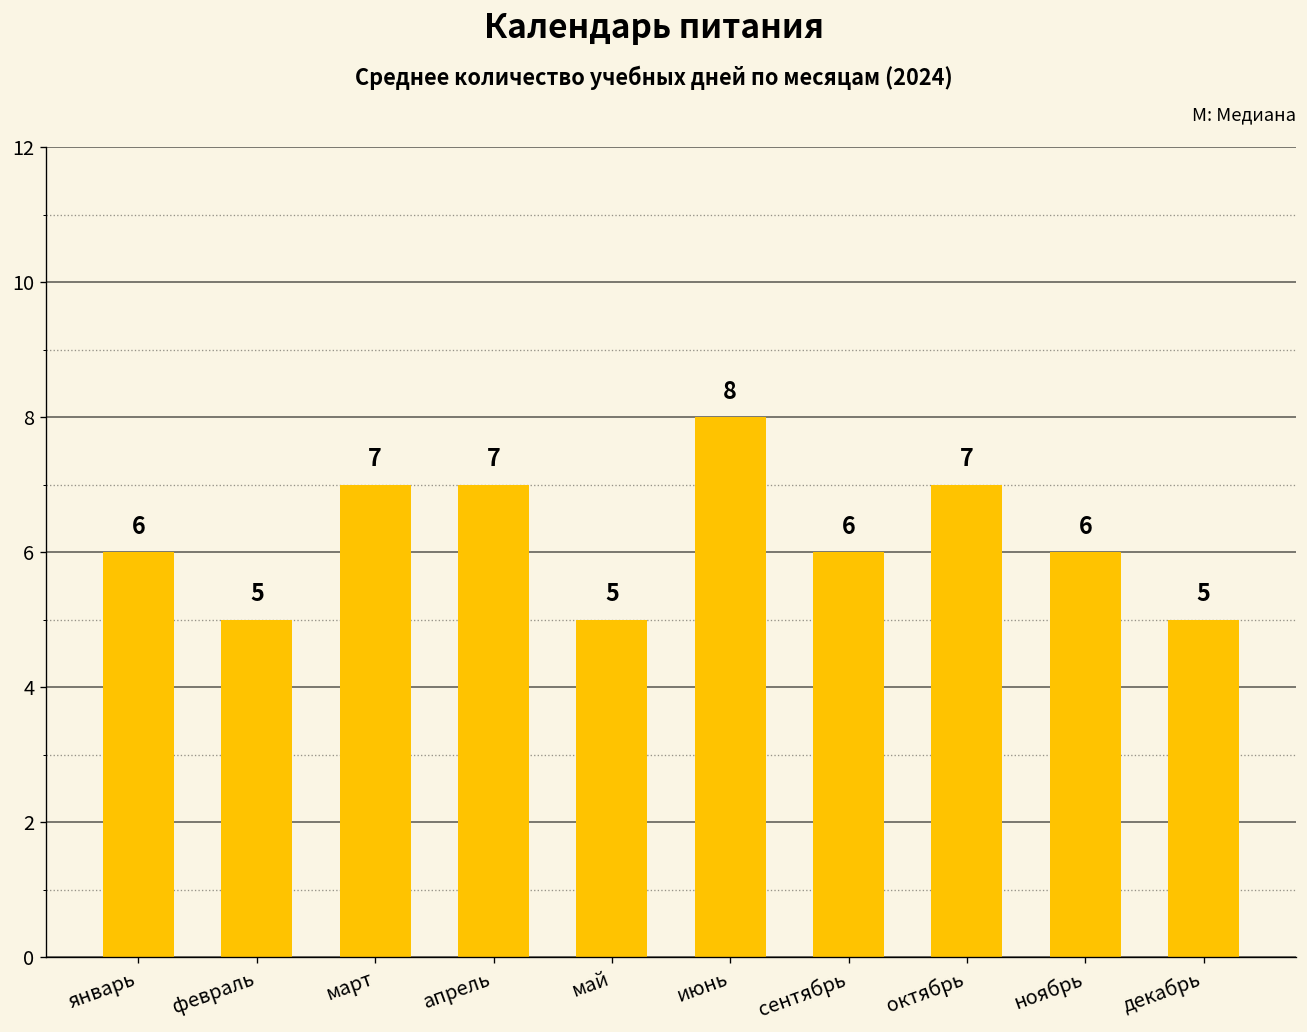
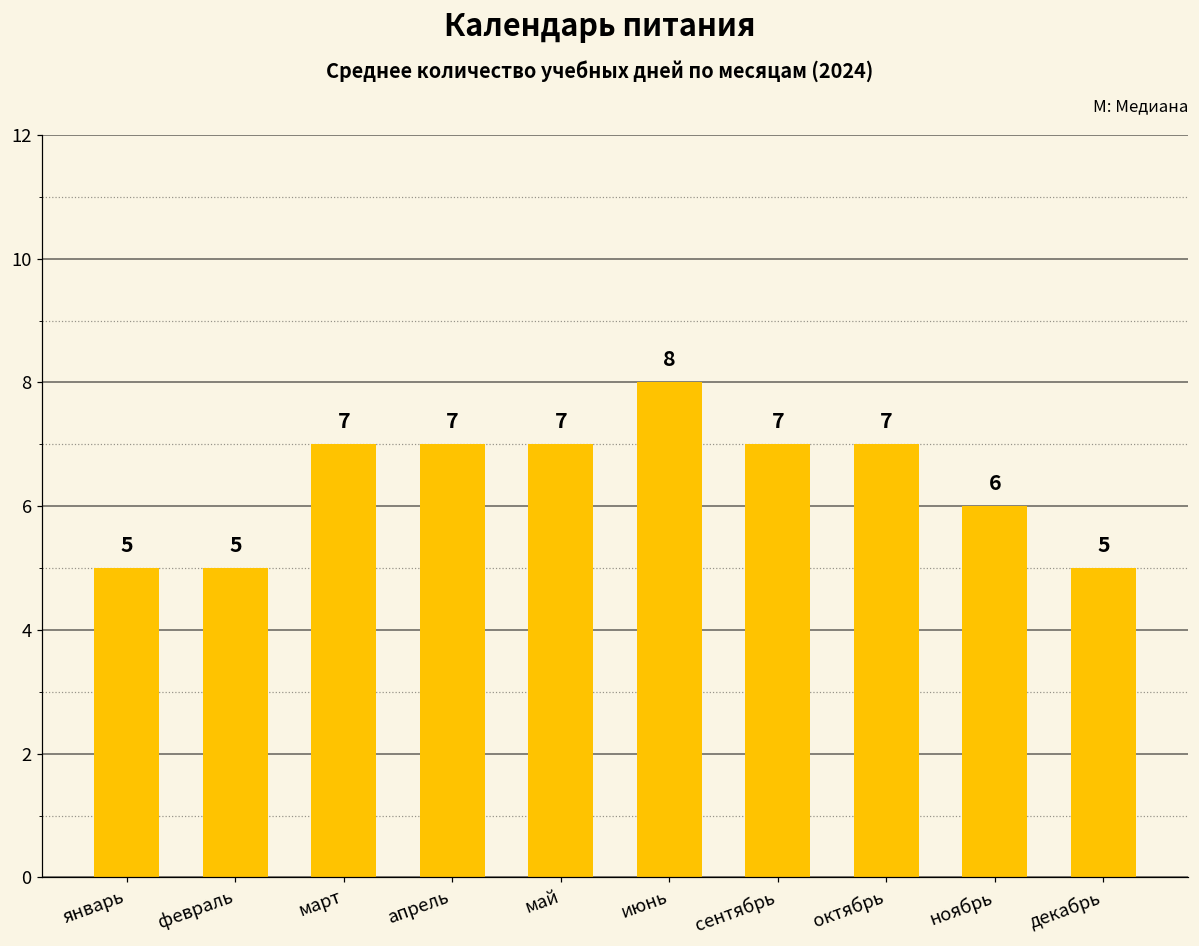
  {
-   "январь": 6,
+   "январь": 5,
    "февраль": 5,
    "март": 7,
    "апрель": 7,
-   "май": 5,
+   "май": 7,
    "июнь": 8,
-   "сентябрь": 6,
+   "сентябрь": 7,
    "октябрь": 7,
    "ноябрь": 6,
    "декабрь": 5
  }
